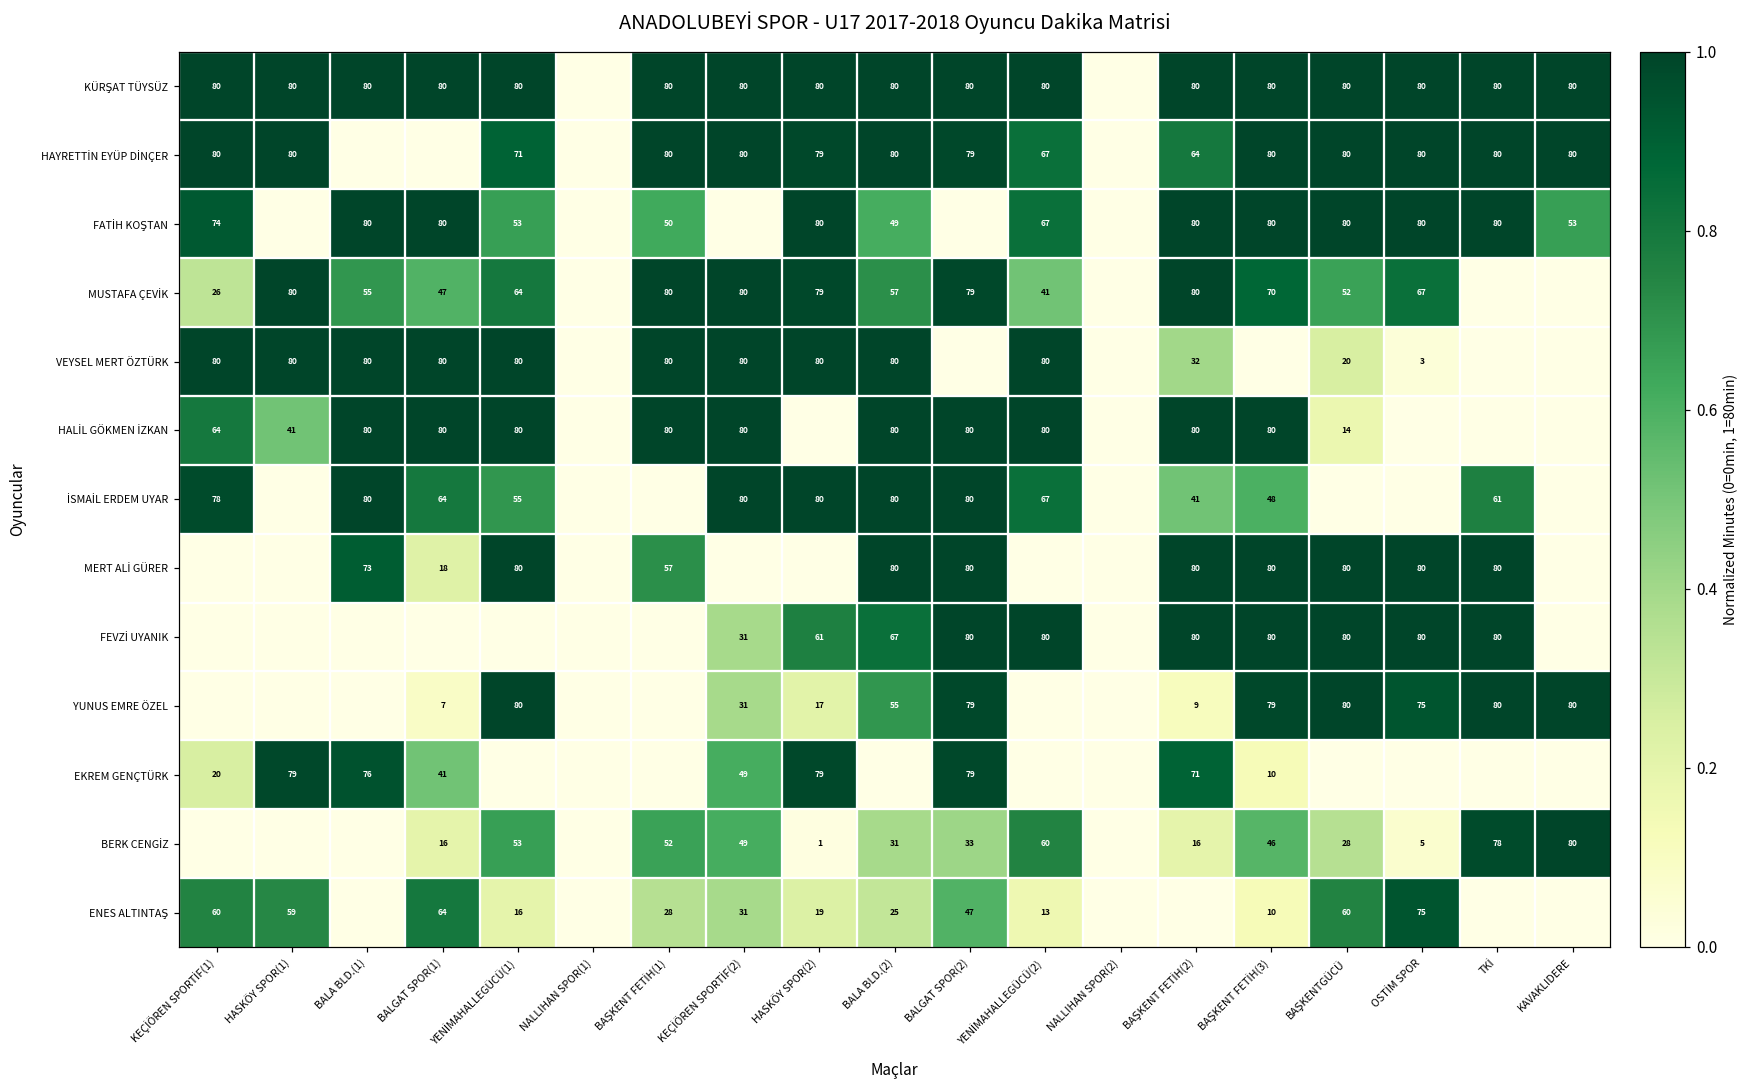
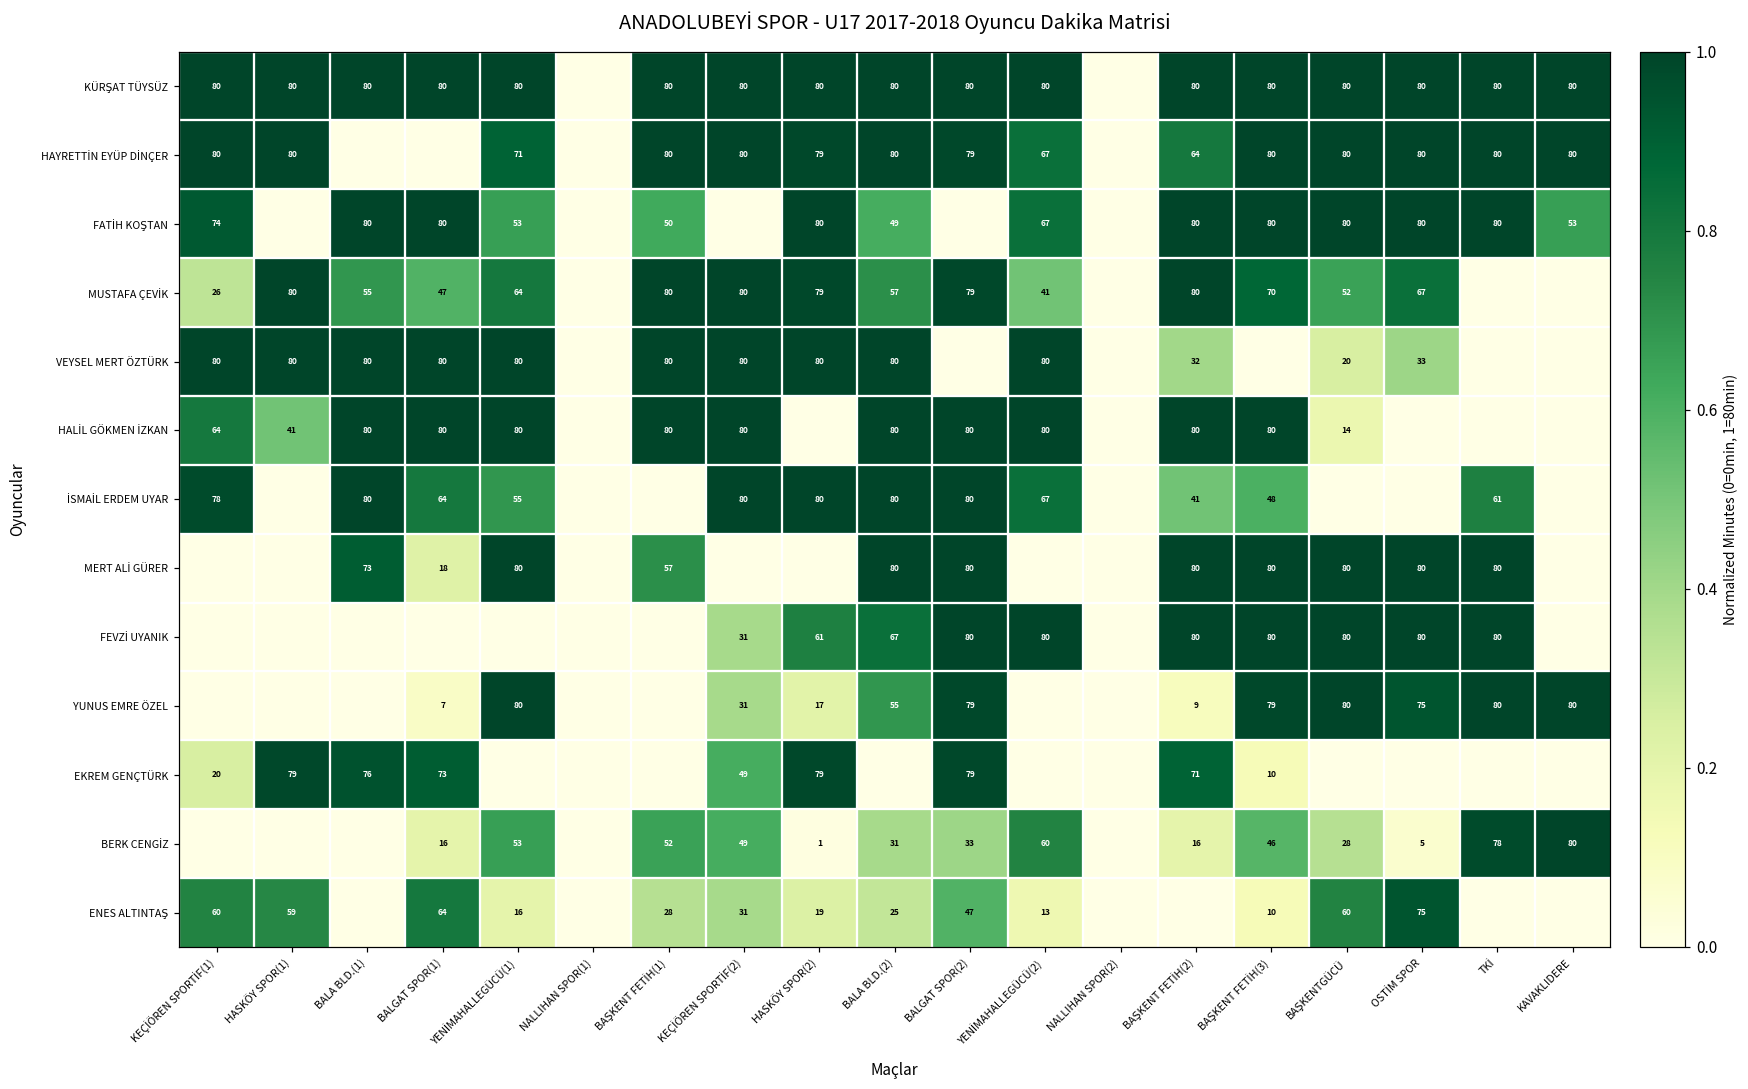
  {
    "KÜRŞAT TÜYSÜZ": {
      "KEÇİÖREN SPORTİF(1)": 80,
      "HASKÖY SPOR(1)": 80,
      "BALA BLD.(1)": 80,
      "BALGAT SPOR(1)": 80,
      "YENİMAHALLEGÜCÜ(1)": 80,
      "BAŞKENT FETİH(1)": 80,
      "KEÇİÖREN SPORTİF(2)": 80,
      "HASKÖY SPOR(2)": 80,
      "BALA BLD.(2)": 80,
      "BALGAT SPOR(2)": 80,
      "YENİMAHALLEGÜCÜ(2)": 80,
      "BAŞKENT FETİH(2)": 80,
      "BAŞKENT FETİH(3)": 80,
      "BAŞKENTGÜCÜ": 80,
      "OSTİM SPOR": 80,
      "TKİ": 80,
      "KAVAKLIDERE": 80
    },
    "HAYRETTİN EYÜP DİNÇER": {
      "KEÇİÖREN SPORTİF(1)": 80,
      "HASKÖY SPOR(1)": 80,
      "YENİMAHALLEGÜCÜ(1)": 71,
      "BAŞKENT FETİH(1)": 80,
      "KEÇİÖREN SPORTİF(2)": 80,
      "HASKÖY SPOR(2)": 79,
      "BALA BLD.(2)": 80,
      "BALGAT SPOR(2)": 79,
      "YENİMAHALLEGÜCÜ(2)": 67,
      "BAŞKENT FETİH(2)": 64,
      "BAŞKENT FETİH(3)": 80,
      "BAŞKENTGÜCÜ": 80,
      "OSTİM SPOR": 80,
      "TKİ": 80,
      "KAVAKLIDERE": 80
    },
    "FATİH KOŞTAN": {
      "KEÇİÖREN SPORTİF(1)": 74,
      "BALA BLD.(1)": 80,
      "BALGAT SPOR(1)": 80,
      "YENİMAHALLEGÜCÜ(1)": 53,
      "BAŞKENT FETİH(1)": 50,
      "HASKÖY SPOR(2)": 80,
      "BALA BLD.(2)": 49,
      "YENİMAHALLEGÜCÜ(2)": 67,
      "BAŞKENT FETİH(2)": 80,
      "BAŞKENT FETİH(3)": 80,
      "BAŞKENTGÜCÜ": 80,
      "OSTİM SPOR": 80,
      "TKİ": 80,
      "KAVAKLIDERE": 53
    },
    "MUSTAFA ÇEVİK": {
      "KEÇİÖREN SPORTİF(1)": 26,
      "HASKÖY SPOR(1)": 80,
      "BALA BLD.(1)": 55,
      "BALGAT SPOR(1)": 47,
      "YENİMAHALLEGÜCÜ(1)": 64,
      "BAŞKENT FETİH(1)": 80,
      "KEÇİÖREN SPORTİF(2)": 80,
      "HASKÖY SPOR(2)": 79,
      "BALA BLD.(2)": 57,
      "BALGAT SPOR(2)": 79,
      "YENİMAHALLEGÜCÜ(2)": 41,
      "BAŞKENT FETİH(2)": 80,
      "BAŞKENT FETİH(3)": 70,
      "BAŞKENTGÜCÜ": 52,
      "OSTİM SPOR": 67
    },
    "VEYSEL MERT ÖZTÜRK": {
      "KEÇİÖREN SPORTİF(1)": 80,
      "HASKÖY SPOR(1)": 80,
      "BALA BLD.(1)": 80,
      "BALGAT SPOR(1)": 80,
      "YENİMAHALLEGÜCÜ(1)": 80,
      "BAŞKENT FETİH(1)": 80,
      "KEÇİÖREN SPORTİF(2)": 80,
      "HASKÖY SPOR(2)": 80,
      "BALA BLD.(2)": 80,
      "YENİMAHALLEGÜCÜ(2)": 80,
      "BAŞKENT FETİH(2)": 32,
      "BAŞKENTGÜCÜ": 20,
-     "OSTİM SPOR": 3
+     "OSTİM SPOR": 33
    },
    "HALİL GÖKMEN İZKAN": {
      "KEÇİÖREN SPORTİF(1)": 64,
      "HASKÖY SPOR(1)": 41,
      "BALA BLD.(1)": 80,
      "BALGAT SPOR(1)": 80,
      "YENİMAHALLEGÜCÜ(1)": 80,
      "BAŞKENT FETİH(1)": 80,
      "KEÇİÖREN SPORTİF(2)": 80,
      "BALA BLD.(2)": 80,
      "BALGAT SPOR(2)": 80,
      "YENİMAHALLEGÜCÜ(2)": 80,
      "BAŞKENT FETİH(2)": 80,
      "BAŞKENT FETİH(3)": 80,
      "BAŞKENTGÜCÜ": 14
    },
    "İSMAİL ERDEM UYAR": {
      "KEÇİÖREN SPORTİF(1)": 78,
      "BALA BLD.(1)": 80,
      "BALGAT SPOR(1)": 64,
      "YENİMAHALLEGÜCÜ(1)": 55,
      "KEÇİÖREN SPORTİF(2)": 80,
      "HASKÖY SPOR(2)": 80,
      "BALA BLD.(2)": 80,
      "BALGAT SPOR(2)": 80,
      "YENİMAHALLEGÜCÜ(2)": 67,
      "BAŞKENT FETİH(2)": 41,
      "BAŞKENT FETİH(3)": 48,
      "TKİ": 61
    },
    "MERT ALİ GÜRER": {
      "BALA BLD.(1)": 73,
      "BALGAT SPOR(1)": 18,
      "YENİMAHALLEGÜCÜ(1)": 80,
      "BAŞKENT FETİH(1)": 57,
      "BALA BLD.(2)": 80,
      "BALGAT SPOR(2)": 80,
      "BAŞKENT FETİH(2)": 80,
      "BAŞKENT FETİH(3)": 80,
      "BAŞKENTGÜCÜ": 80,
      "OSTİM SPOR": 80,
      "TKİ": 80
    },
    "FEVZİ UYANIK": {
      "KEÇİÖREN SPORTİF(2)": 31,
      "HASKÖY SPOR(2)": 61,
      "BALA BLD.(2)": 67,
      "BALGAT SPOR(2)": 80,
      "YENİMAHALLEGÜCÜ(2)": 80,
      "BAŞKENT FETİH(2)": 80,
      "BAŞKENT FETİH(3)": 80,
      "BAŞKENTGÜCÜ": 80,
      "OSTİM SPOR": 80,
      "TKİ": 80
    },
    "YUNUS EMRE ÖZEL": {
      "BALGAT SPOR(1)": 7,
      "YENİMAHALLEGÜCÜ(1)": 80,
      "KEÇİÖREN SPORTİF(2)": 31,
      "HASKÖY SPOR(2)": 17,
      "BALA BLD.(2)": 55,
      "BALGAT SPOR(2)": 79,
      "BAŞKENT FETİH(2)": 9,
      "BAŞKENT FETİH(3)": 79,
      "BAŞKENTGÜCÜ": 80,
      "OSTİM SPOR": 75,
      "TKİ": 80,
      "KAVAKLIDERE": 80
    },
    "EKREM GENÇTÜRK": {
      "KEÇİÖREN SPORTİF(1)": 20,
      "HASKÖY SPOR(1)": 79,
      "BALA BLD.(1)": 76,
-     "BALGAT SPOR(1)": 41,
+     "BALGAT SPOR(1)": 73,
      "KEÇİÖREN SPORTİF(2)": 49,
      "HASKÖY SPOR(2)": 79,
      "BALGAT SPOR(2)": 79,
      "BAŞKENT FETİH(2)": 71,
      "BAŞKENT FETİH(3)": 10
    },
    "BERK CENGİZ": {
      "BALGAT SPOR(1)": 16,
      "YENİMAHALLEGÜCÜ(1)": 53,
      "BAŞKENT FETİH(1)": 52,
      "KEÇİÖREN SPORTİF(2)": 49,
      "HASKÖY SPOR(2)": 1,
      "BALA BLD.(2)": 31,
      "BALGAT SPOR(2)": 33,
      "YENİMAHALLEGÜCÜ(2)": 60,
      "BAŞKENT FETİH(2)": 16,
      "BAŞKENT FETİH(3)": 46,
      "BAŞKENTGÜCÜ": 28,
      "OSTİM SPOR": 5,
      "TKİ": 78,
      "KAVAKLIDERE": 80
    },
    "ENES ALTINTAŞ": {
      "KEÇİÖREN SPORTİF(1)": 60,
      "HASKÖY SPOR(1)": 59,
      "BALGAT SPOR(1)": 64,
      "YENİMAHALLEGÜCÜ(1)": 16,
      "BAŞKENT FETİH(1)": 28,
      "KEÇİÖREN SPORTİF(2)": 31,
      "HASKÖY SPOR(2)": 19,
      "BALA BLD.(2)": 25,
      "BALGAT SPOR(2)": 47,
      "YENİMAHALLEGÜCÜ(2)": 13,
      "BAŞKENT FETİH(3)": 10,
      "BAŞKENTGÜCÜ": 60,
      "OSTİM SPOR": 75
    }
  }
